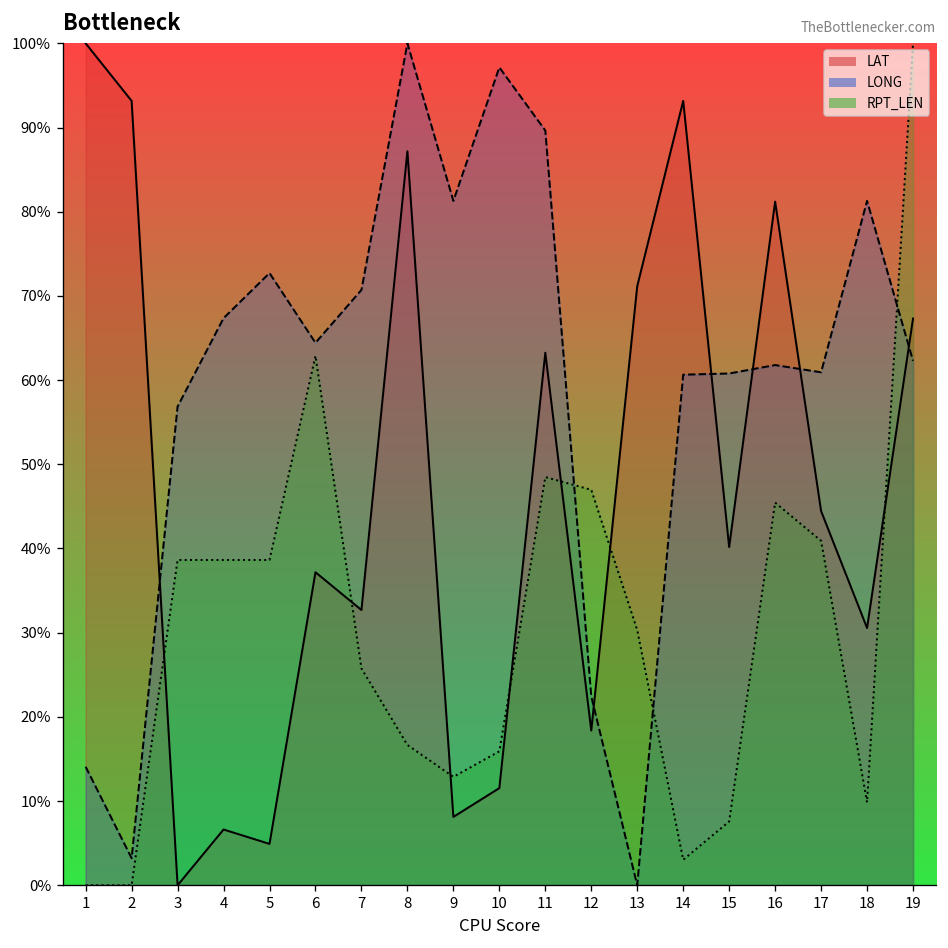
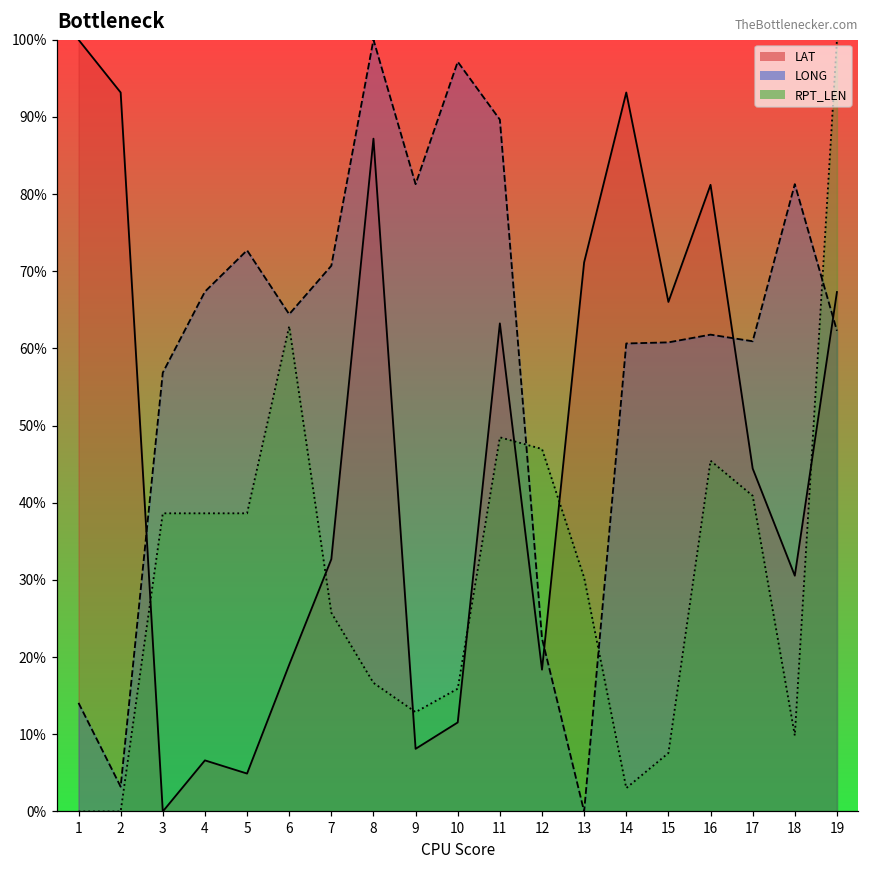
  {
    "LAT": {
      "1": "100%",
      "2": "93%",
      "3": "0%",
      "4": "7%",
      "5": "5%",
-     "6": "37%",
+     "6": "19%",
      "7": "33%",
      "8": "87%",
      "9": "8%",
      "10": "12%",
      "11": "63%",
      "12": "18%",
      "13": "71%",
      "14": "93%",
-     "15": "40%",
+     "15": "66%",
      "16": "81%",
      "17": "44%",
      "18": "31%",
      "19": "67%"
    },
    "LONG": {
      "1": "14%",
      "2": "3%",
      "3": "57%",
      "4": "67%",
      "5": "73%",
      "6": "64%",
      "7": "71%",
      "8": "100%",
      "9": "81%",
      "10": "97%",
      "11": "90%",
      "12": "22%",
      "13": "0%",
      "14": "61%",
      "15": "61%",
      "16": "62%",
      "17": "61%",
      "18": "81%",
      "19": "62%"
    },
    "RPT_LEN": {
      "1": "0%",
      "2": "0%",
      "3": "39%",
      "4": "39%",
      "5": "39%",
      "6": "63%",
      "7": "26%",
      "8": "17%",
      "9": "13%",
      "10": "16%",
      "11": "48%",
      "12": "47%",
      "13": "30%",
      "14": "3%",
      "15": "8%",
      "16": "45%",
      "17": "41%",
      "18": "10%",
      "19": "100%"
    }
  }
